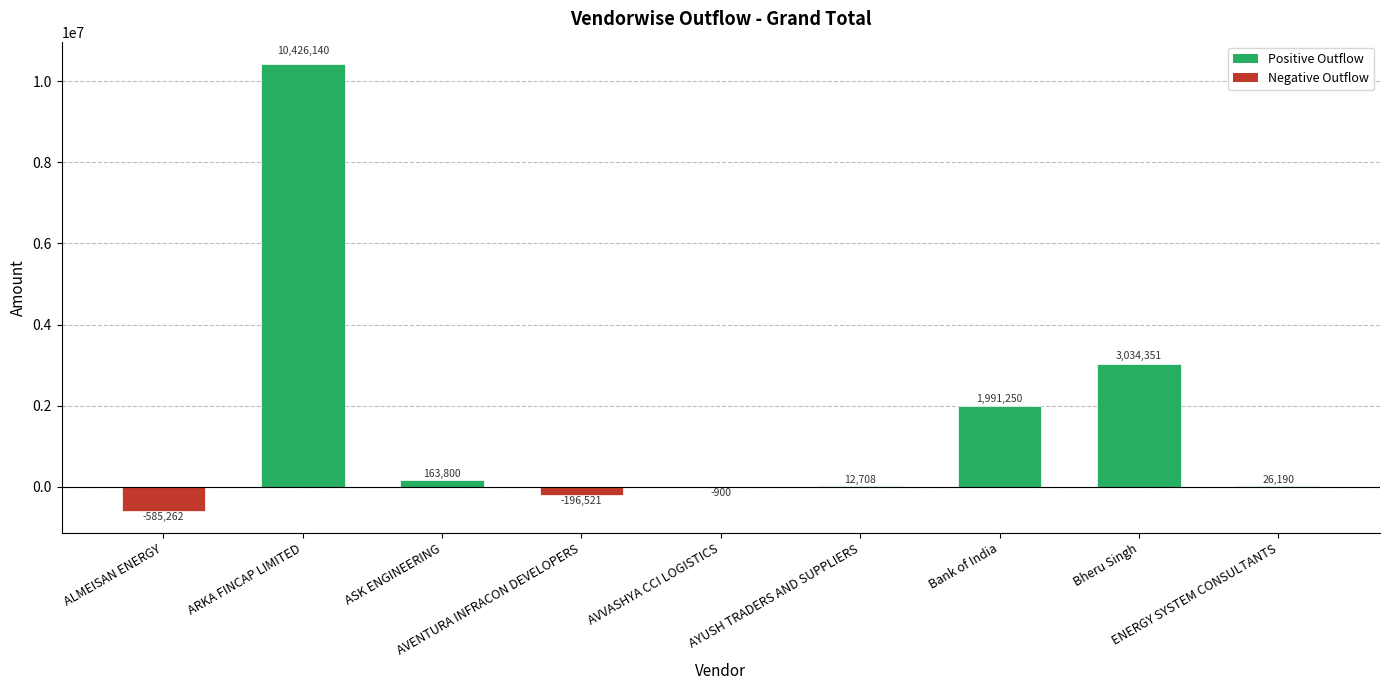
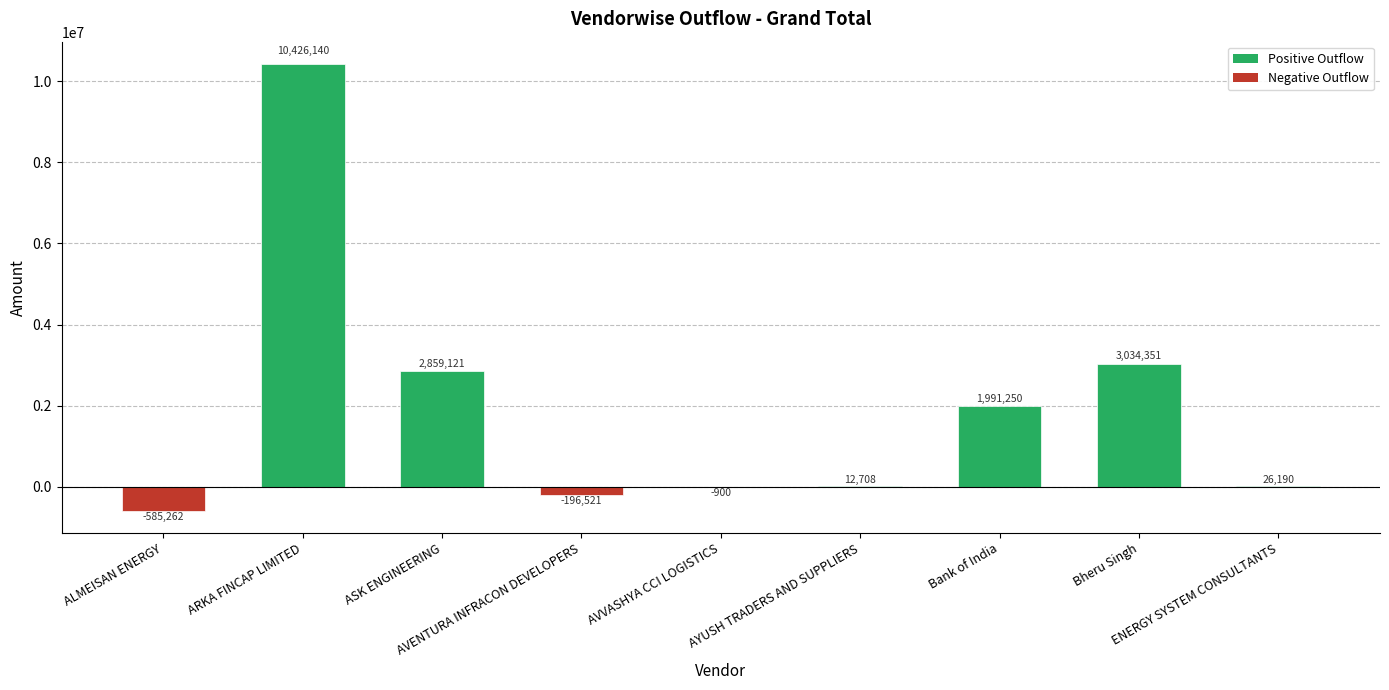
  {
    "ALMEISAN ENERGY": "-585,262",
    "ARKA FINCAP LIMITED": "10,426,140",
-   "ASK ENGINEERING": "163,800",
+   "ASK ENGINEERING": "2,859,121",
    "AVENTURA INFRACON DEVELOPERS": "-196,521",
    "AVVASHYA CCI LOGISTICS": "-900",
    "AYUSH TRADERS AND SUPPLIERS": "12,708",
    "Bank of India": "1,991,250",
    "Bheru Singh": "3,034,351",
    "ENERGY SYSTEM CONSULTANTS": "26,190"
  }
